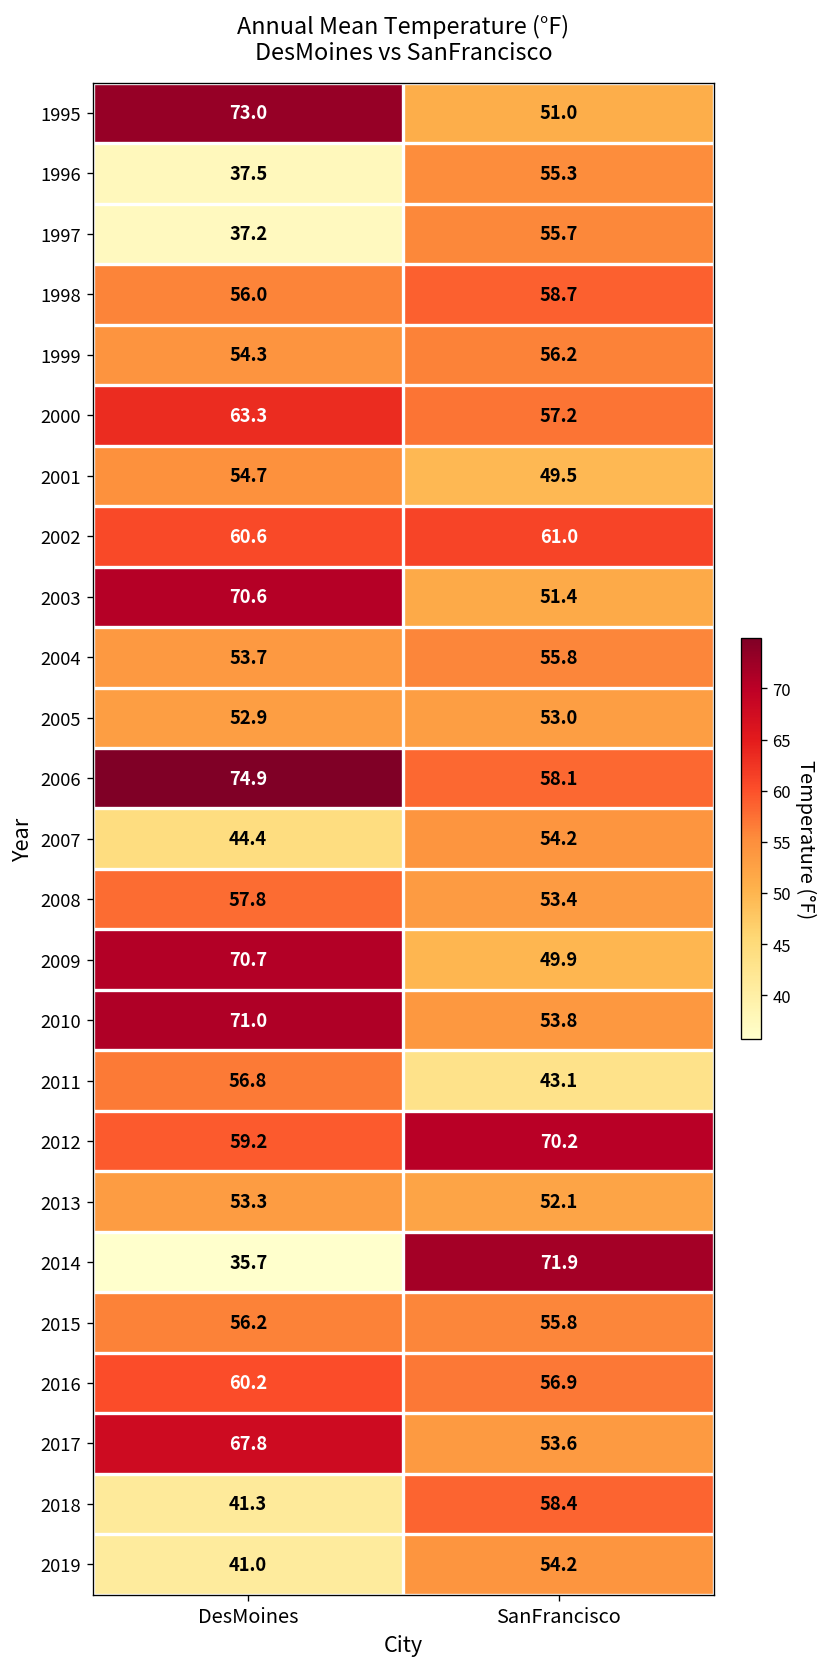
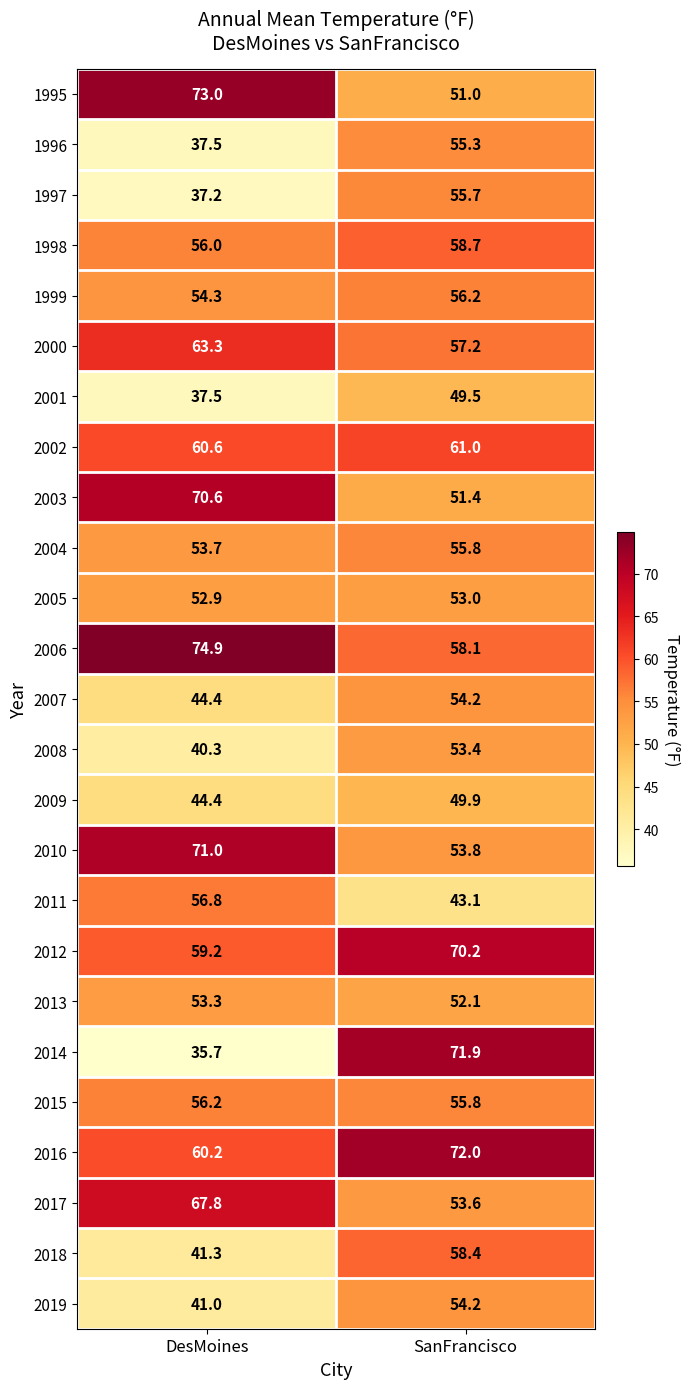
  {
    "1995": {
      "DesMoines": 73.0,
      "SanFrancisco": 51.0
    },
    "1996": {
      "DesMoines": 37.5,
      "SanFrancisco": 55.3
    },
    "1997": {
      "DesMoines": 37.2,
      "SanFrancisco": 55.7
    },
    "1998": {
      "DesMoines": 56.0,
      "SanFrancisco": 58.7
    },
    "1999": {
      "DesMoines": 54.3,
      "SanFrancisco": 56.2
    },
    "2000": {
      "DesMoines": 63.3,
      "SanFrancisco": 57.2
    },
    "2001": {
-     "DesMoines": 54.7,
+     "DesMoines": 37.5,
      "SanFrancisco": 49.5
    },
    "2002": {
      "DesMoines": 60.6,
      "SanFrancisco": 61.0
    },
    "2003": {
      "DesMoines": 70.6,
      "SanFrancisco": 51.4
    },
    "2004": {
      "DesMoines": 53.7,
      "SanFrancisco": 55.8
    },
    "2005": {
      "DesMoines": 52.9,
      "SanFrancisco": 53.0
    },
    "2006": {
      "DesMoines": 74.9,
      "SanFrancisco": 58.1
    },
    "2007": {
      "DesMoines": 44.4,
      "SanFrancisco": 54.2
    },
    "2008": {
-     "DesMoines": 57.8,
+     "DesMoines": 40.3,
      "SanFrancisco": 53.4
    },
    "2009": {
-     "DesMoines": 70.7,
+     "DesMoines": 44.4,
      "SanFrancisco": 49.9
    },
    "2010": {
      "DesMoines": 71.0,
      "SanFrancisco": 53.8
    },
    "2011": {
      "DesMoines": 56.8,
      "SanFrancisco": 43.1
    },
    "2012": {
      "DesMoines": 59.2,
      "SanFrancisco": 70.2
    },
    "2013": {
      "DesMoines": 53.3,
      "SanFrancisco": 52.1
    },
    "2014": {
      "DesMoines": 35.7,
      "SanFrancisco": 71.9
    },
    "2015": {
      "DesMoines": 56.2,
      "SanFrancisco": 55.8
    },
    "2016": {
      "DesMoines": 60.2,
-     "SanFrancisco": 56.9
+     "SanFrancisco": 72.0
    },
    "2017": {
      "DesMoines": 67.8,
      "SanFrancisco": 53.6
    },
    "2018": {
      "DesMoines": 41.3,
      "SanFrancisco": 58.4
    },
    "2019": {
      "DesMoines": 41.0,
      "SanFrancisco": 54.2
    }
  }
